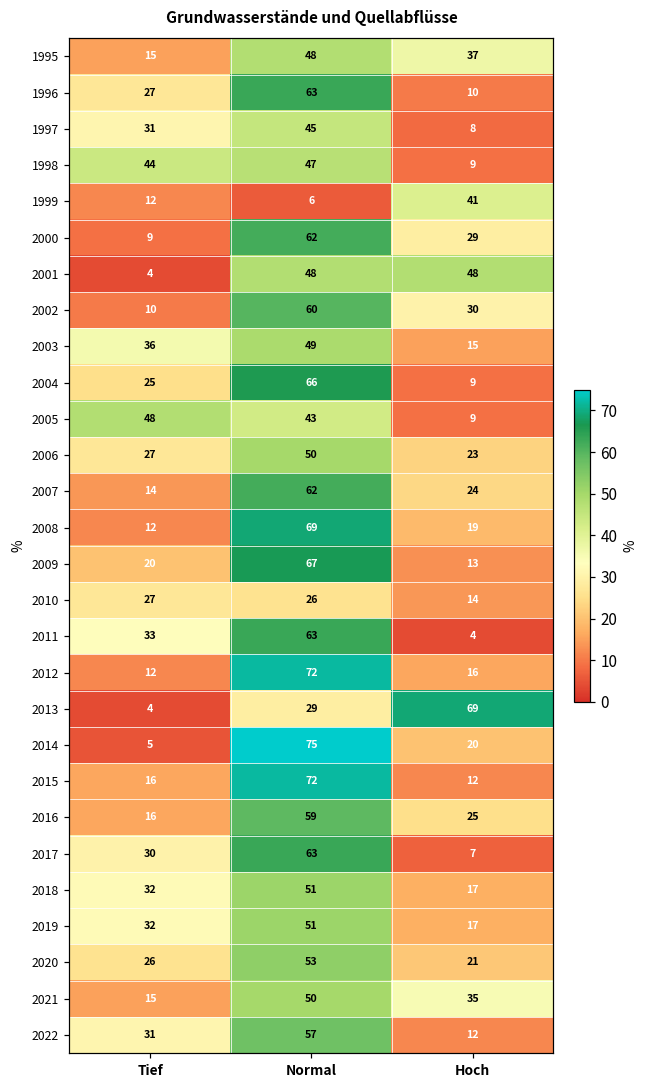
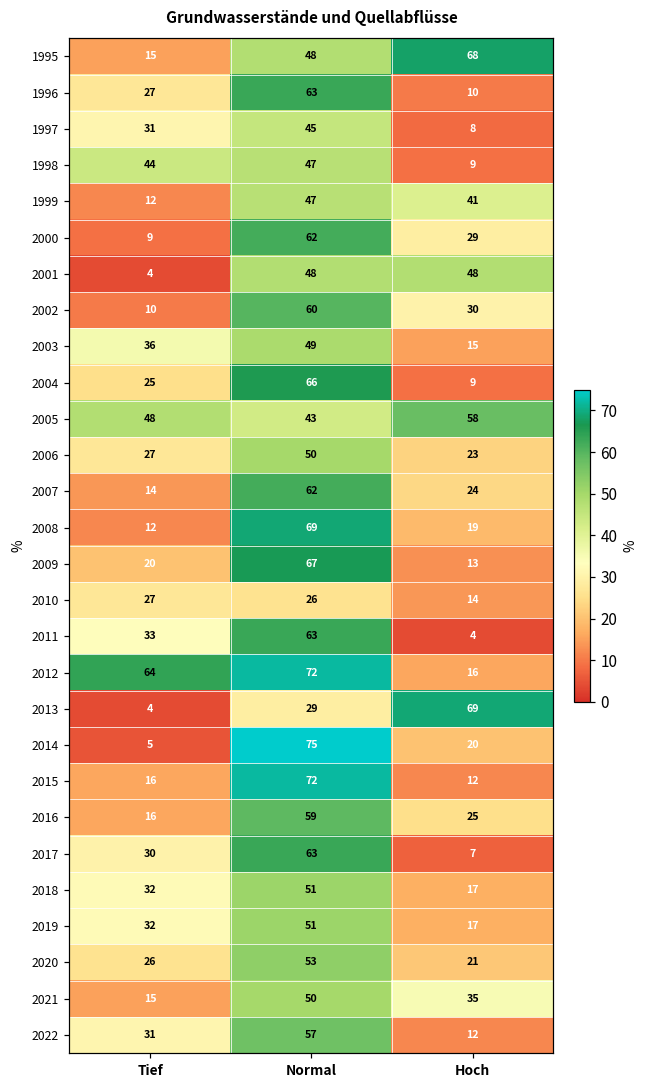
  {
    "1995": {
      "Tief": 15,
      "Normal": 48,
-     "Hoch": 37
+     "Hoch": 68
    },
    "1996": {
      "Tief": 27,
      "Normal": 63,
      "Hoch": 10
    },
    "1997": {
      "Tief": 31,
      "Normal": 45,
      "Hoch": 8
    },
    "1998": {
      "Tief": 44,
      "Normal": 47,
      "Hoch": 9
    },
    "1999": {
      "Tief": 12,
-     "Normal": 6,
+     "Normal": 47,
      "Hoch": 41
    },
    "2000": {
      "Tief": 9,
      "Normal": 62,
      "Hoch": 29
    },
    "2001": {
      "Tief": 4,
      "Normal": 48,
      "Hoch": 48
    },
    "2002": {
      "Tief": 10,
      "Normal": 60,
      "Hoch": 30
    },
    "2003": {
      "Tief": 36,
      "Normal": 49,
      "Hoch": 15
    },
    "2004": {
      "Tief": 25,
      "Normal": 66,
      "Hoch": 9
    },
    "2005": {
      "Tief": 48,
      "Normal": 43,
-     "Hoch": 9
+     "Hoch": 58
    },
    "2006": {
      "Tief": 27,
      "Normal": 50,
      "Hoch": 23
    },
    "2007": {
      "Tief": 14,
      "Normal": 62,
      "Hoch": 24
    },
    "2008": {
      "Tief": 12,
      "Normal": 69,
      "Hoch": 19
    },
    "2009": {
      "Tief": 20,
      "Normal": 67,
      "Hoch": 13
    },
    "2010": {
      "Tief": 27,
      "Normal": 26,
      "Hoch": 14
    },
    "2011": {
      "Tief": 33,
      "Normal": 63,
      "Hoch": 4
    },
    "2012": {
-     "Tief": 12,
+     "Tief": 64,
      "Normal": 72,
      "Hoch": 16
    },
    "2013": {
      "Tief": 4,
      "Normal": 29,
      "Hoch": 69
    },
    "2014": {
      "Tief": 5,
      "Normal": 75,
      "Hoch": 20
    },
    "2015": {
      "Tief": 16,
      "Normal": 72,
      "Hoch": 12
    },
    "2016": {
      "Tief": 16,
      "Normal": 59,
      "Hoch": 25
    },
    "2017": {
      "Tief": 30,
      "Normal": 63,
      "Hoch": 7
    },
    "2018": {
      "Tief": 32,
      "Normal": 51,
      "Hoch": 17
    },
    "2019": {
      "Tief": 32,
      "Normal": 51,
      "Hoch": 17
    },
    "2020": {
      "Tief": 26,
      "Normal": 53,
      "Hoch": 21
    },
    "2021": {
      "Tief": 15,
      "Normal": 50,
      "Hoch": 35
    },
    "2022": {
      "Tief": 31,
      "Normal": 57,
      "Hoch": 12
    }
  }
